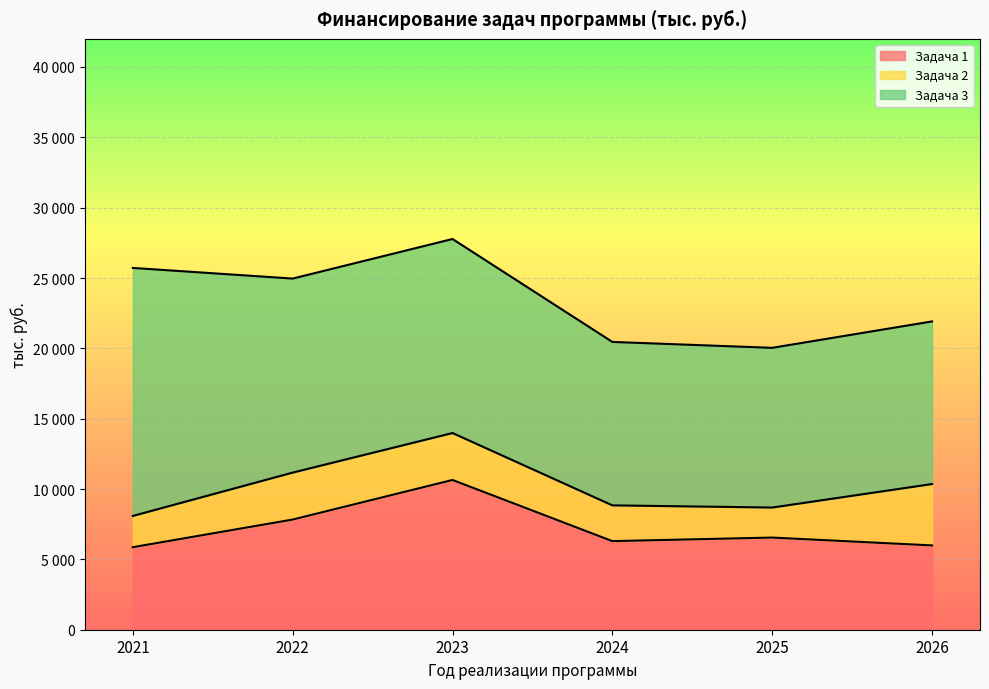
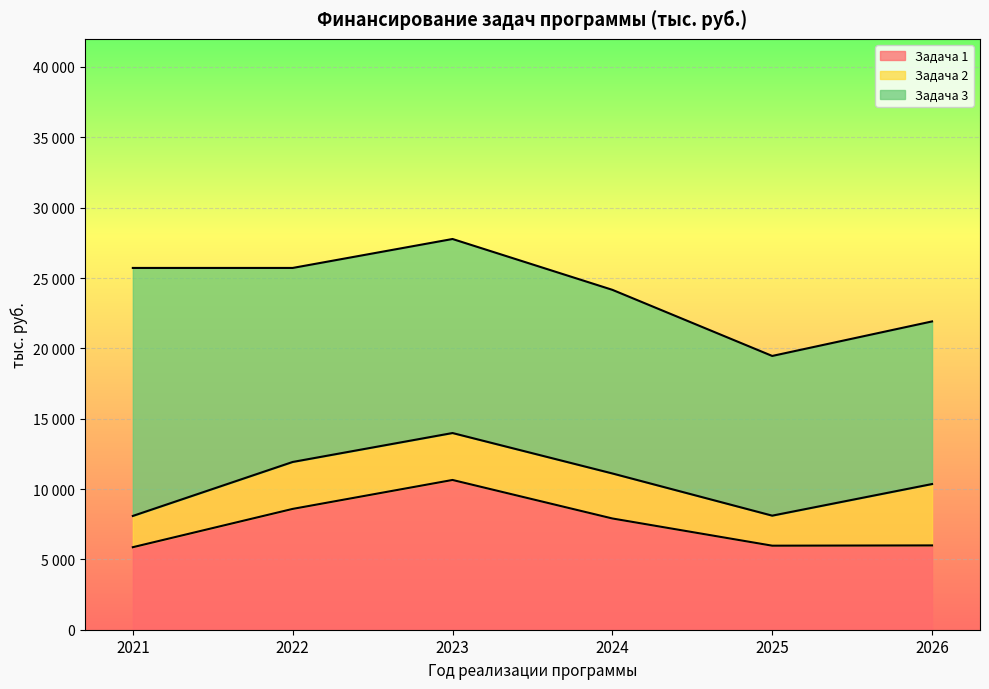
  {
    "Задача 1": {
      "2021": 5900,
-     "2022": 7800,
+     "2022": 8600,
      "2023": 10600,
-     "2024": 6300,
-     "2025": 6600,
+     "2024": 7900,
+     "2025": 6000,
      "2026": 6000
    },
    "Задача 2": {
      "2021": 2200,
      "2022": 3300,
      "2023": 3300,
-     "2024": 2500,
+     "2024": 3200,
      "2025": 2100,
      "2026": 4400
    },
    "Задача 3": {
      "2021": 17600,
      "2022": 13800,
      "2023": 13800,
-     "2024": 11600,
+     "2024": 13100,
      "2025": 11400,
      "2026": 11600
    }
  }
